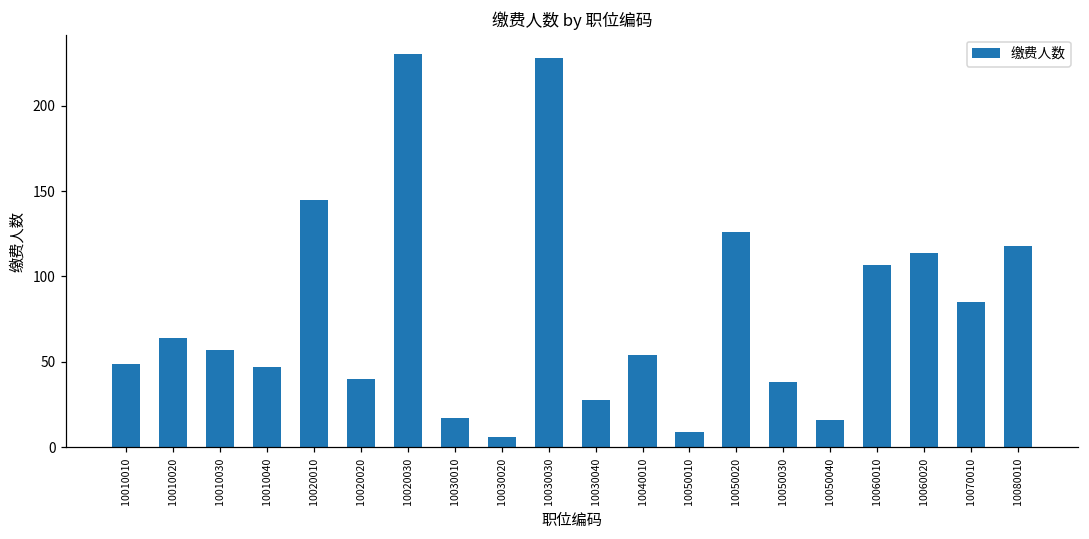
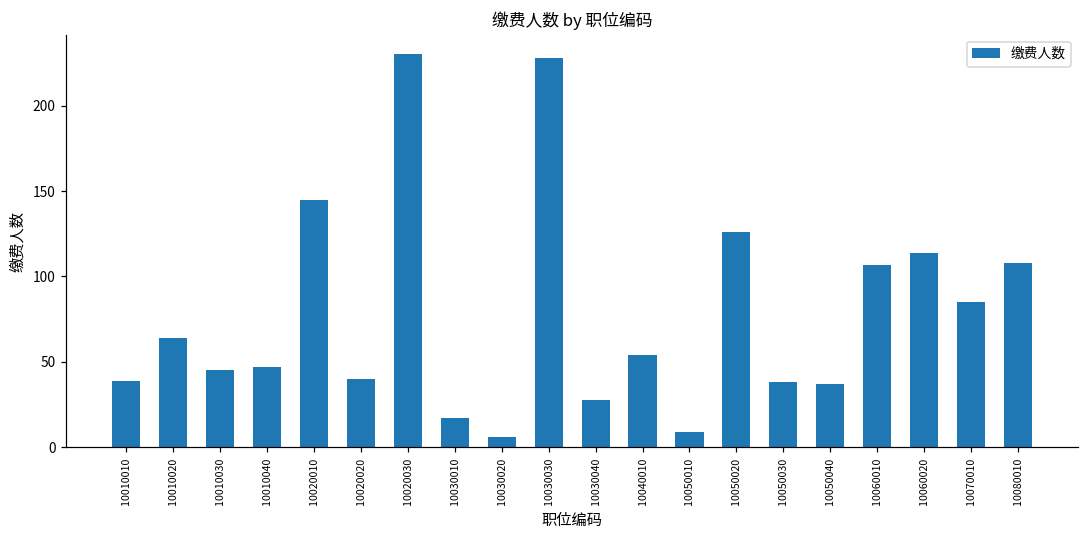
  {
-   "10010010": 49,
+   "10010010": 39,
    "10010020": 64,
-   "10010030": 57,
+   "10010030": 45,
    "10010040": 47,
    "10020010": 145,
    "10020020": 40,
    "10020030": 230,
    "10030010": 17,
    "10030020": 6,
    "10030030": 228,
    "10030040": 28,
    "10040010": 54,
    "10050010": 9,
    "10050020": 126,
    "10050030": 38,
-   "10050040": 16,
+   "10050040": 37,
    "10060010": 107,
    "10060020": 114,
    "10070010": 85,
-   "10080010": 118
+   "10080010": 108
  }
